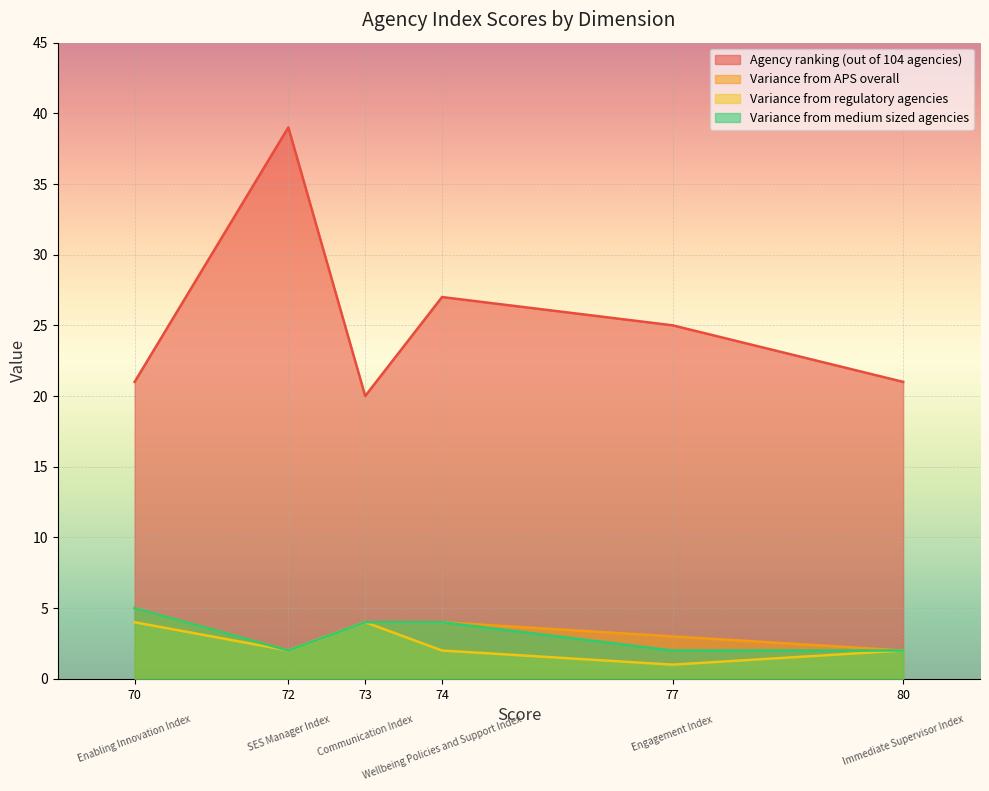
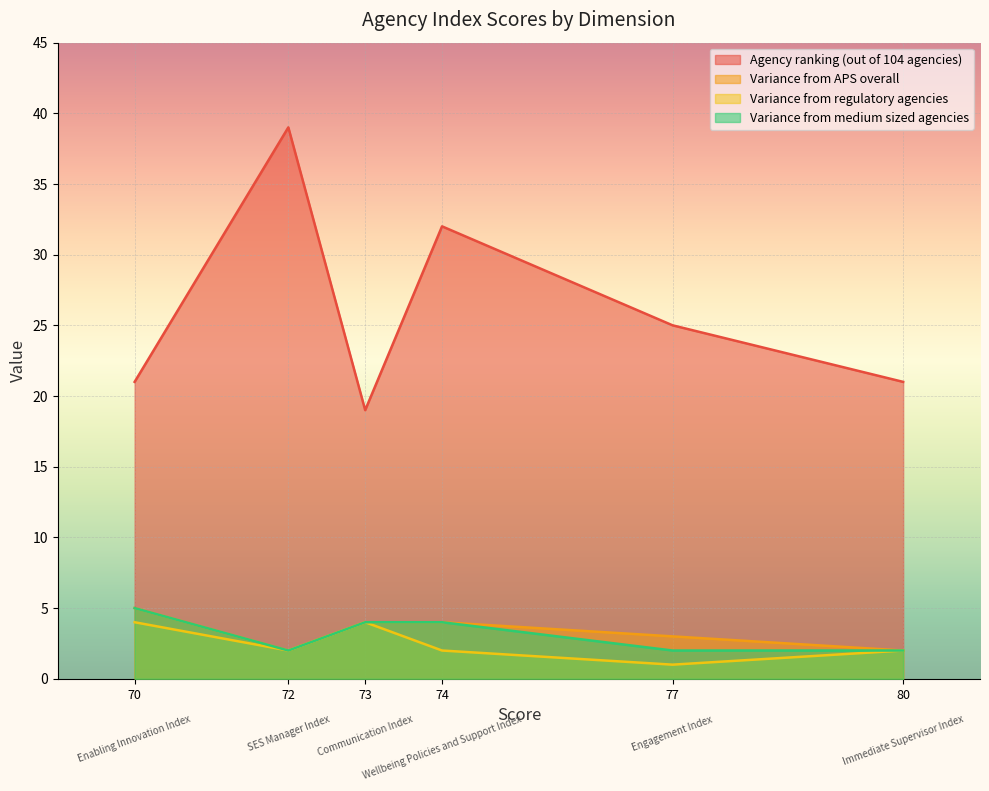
  {
    "Agency ranking (out of 104 agencies)": {
      "70": 21,
      "72": 39,
-     "73": 20,
-     "74": 27,
+     "73": 19,
+     "74": 32,
      "77": 25,
      "80": 21
    },
    "Variance from medium sized agencies": {
      "77": 2
    }
  }
